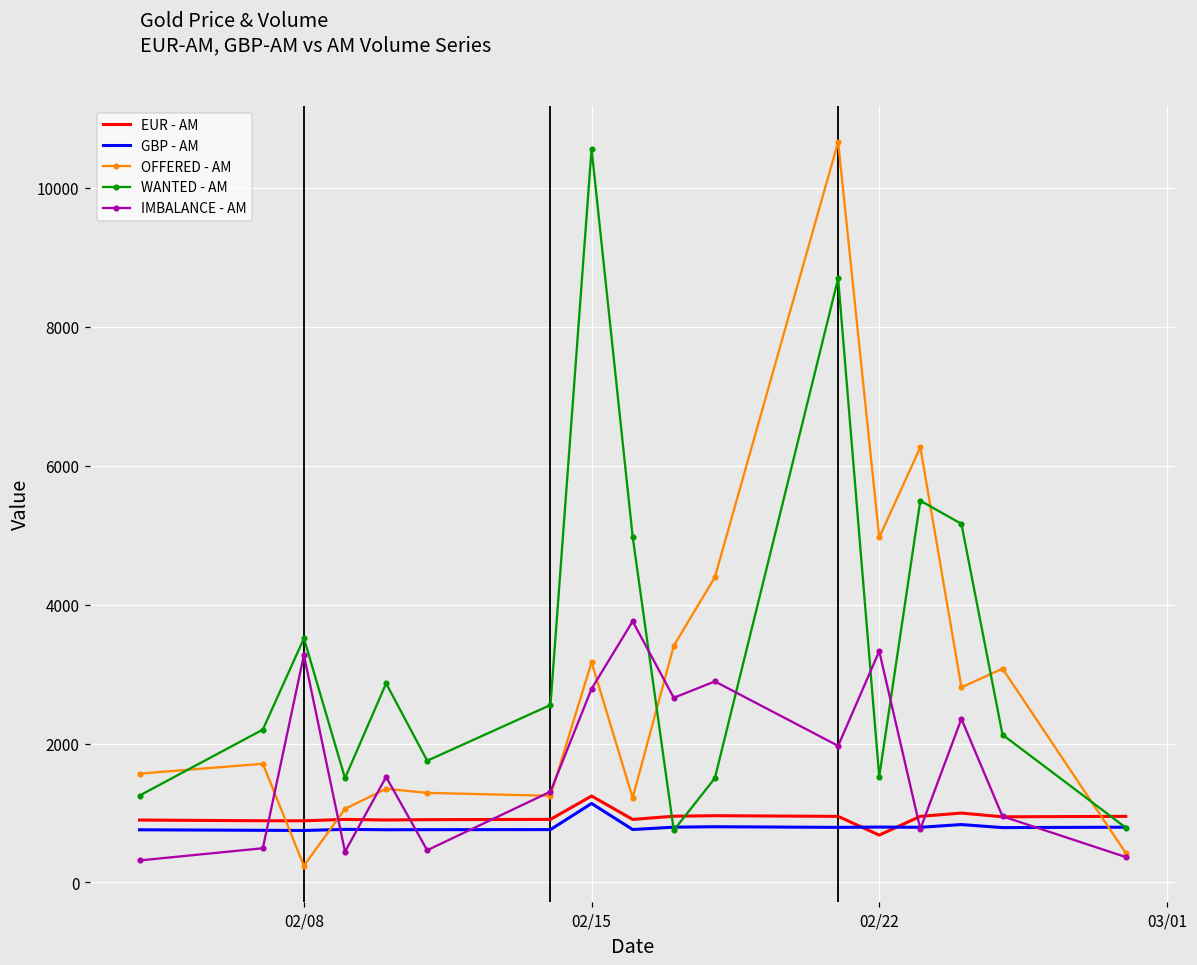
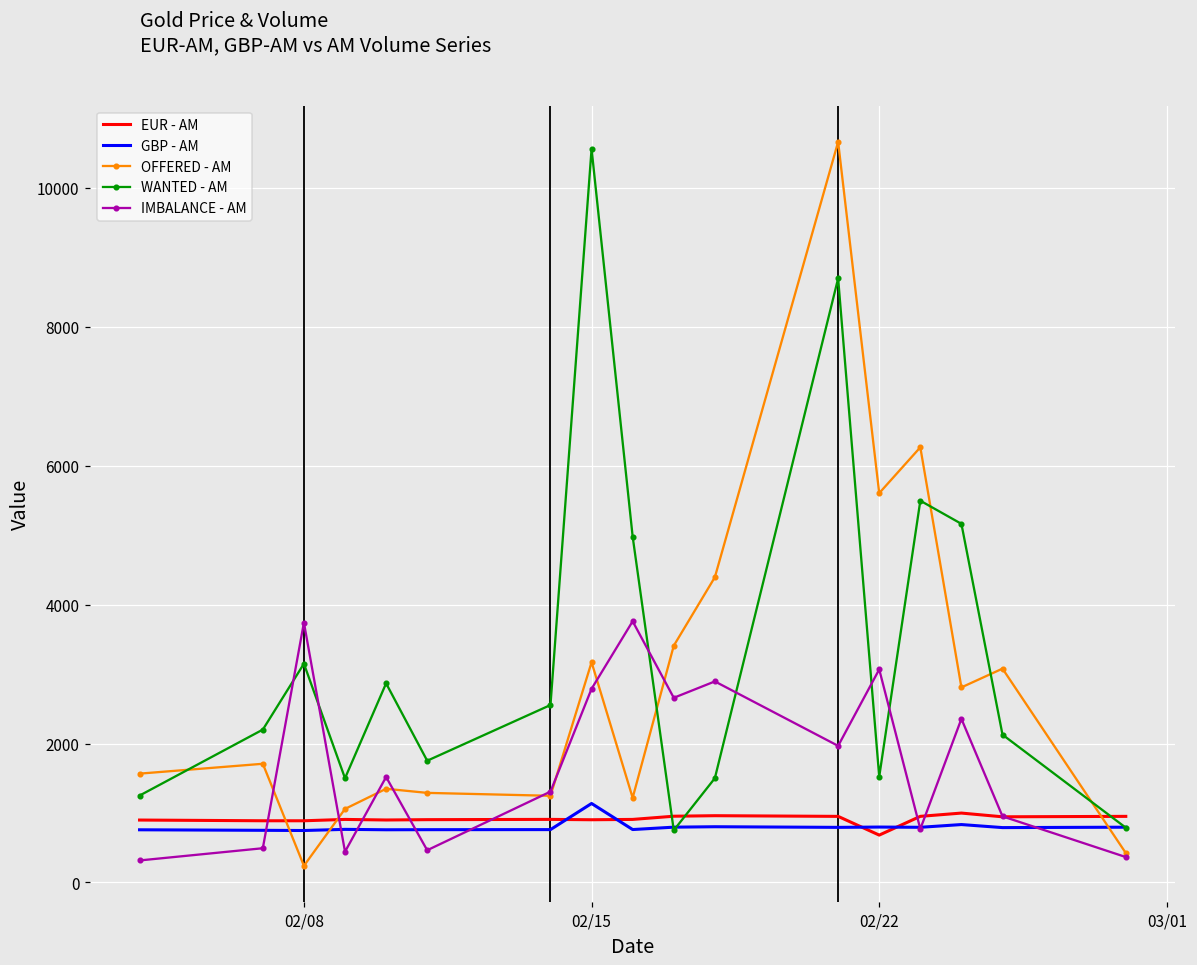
  {
    "EUR - AM": {
      "02/08": 900,
-     "02/15": 1200,
+     "02/15": 900,
      "02/22": 700
    },
    "GBP - AM": {
      "02/08": 700,
      "02/15": 1100,
      "02/22": 800
    },
    "OFFERED - AM": {
      "02/08": 200,
      "02/15": 3200,
-     "02/22": 5000
+     "02/22": 5600
    },
    "WANTED - AM": {
-     "02/08": 3500,
+     "02/08": 3100,
      "02/15": 10600,
      "02/22": 1500
    },
    "IMBALANCE - AM": {
-     "02/08": 3300,
+     "02/08": 3700,
      "02/15": 2800,
-     "02/22": 3300
+     "02/22": 3100
    }
  }
